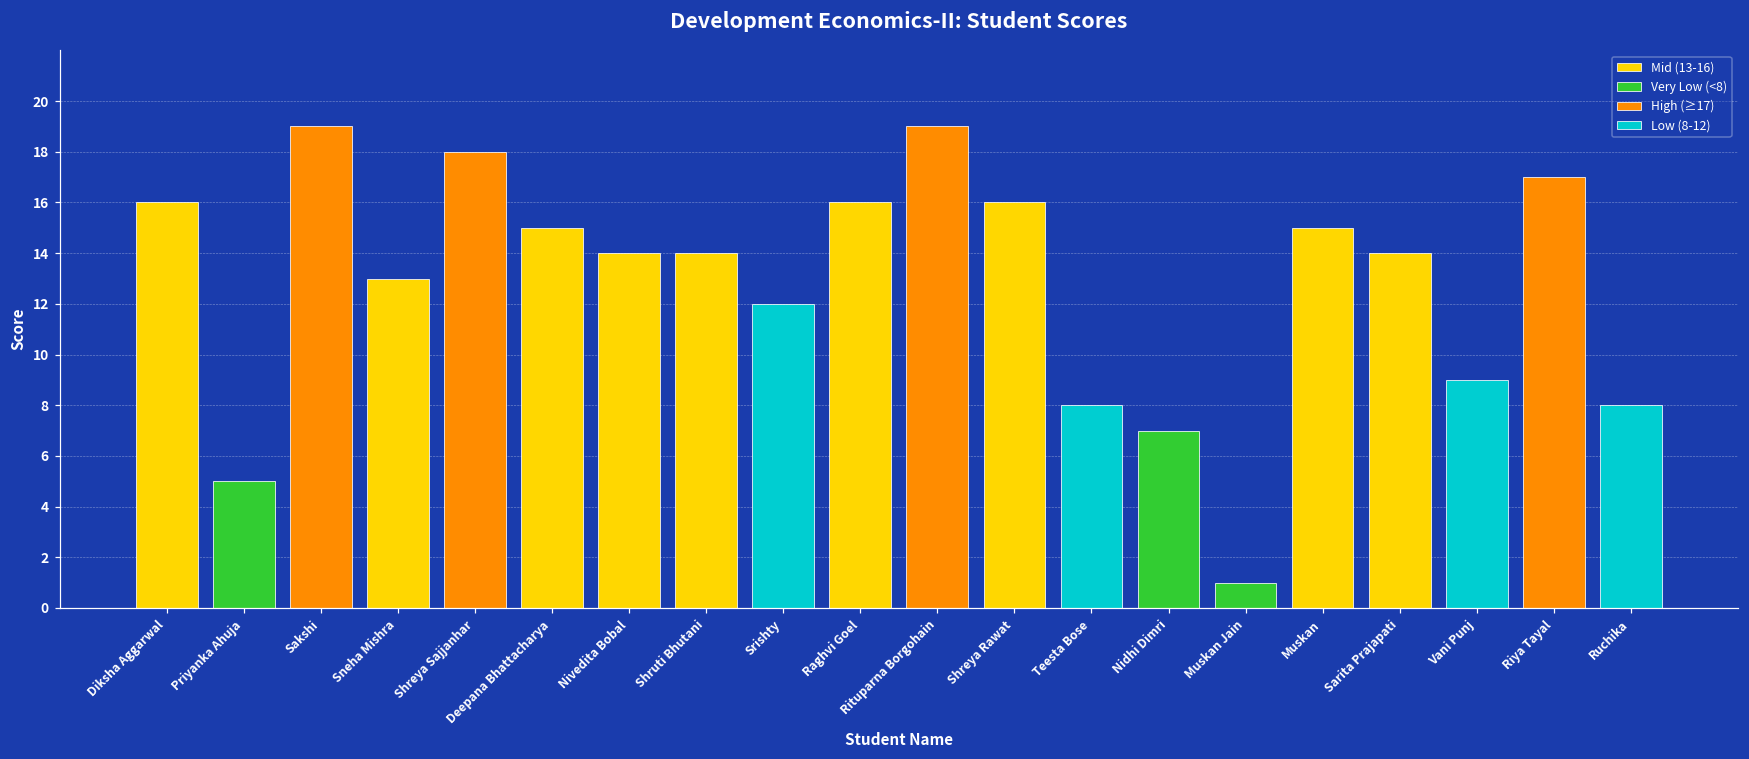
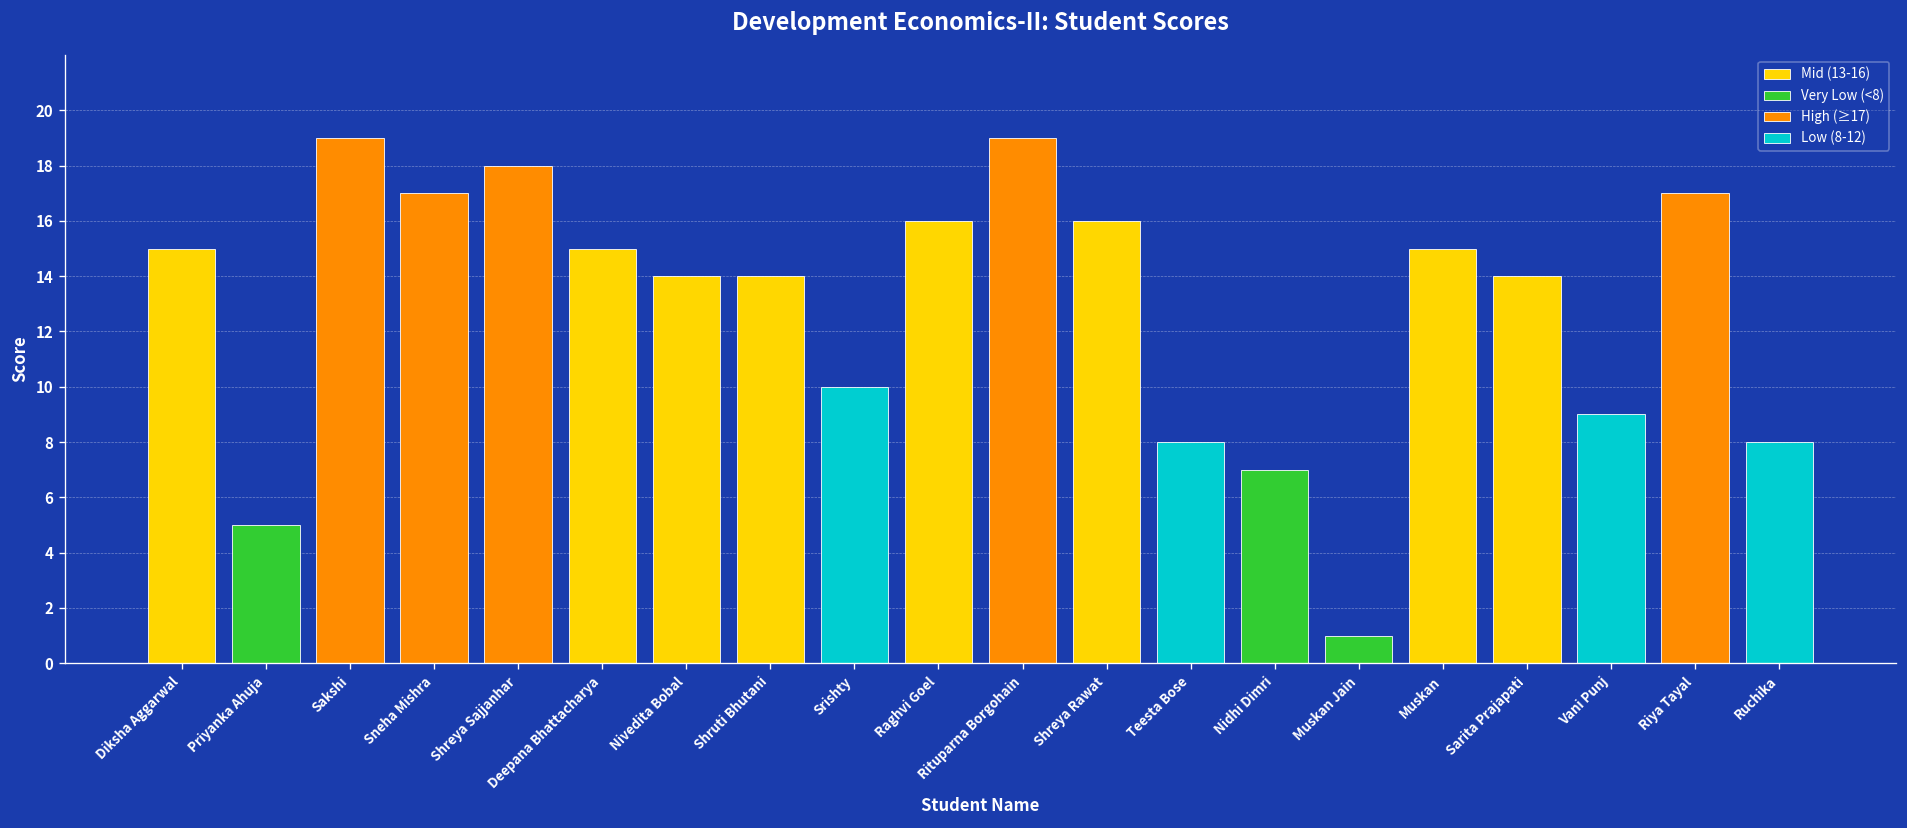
  {
-   "Diksha Aggarwal": 16,
+   "Diksha Aggarwal": 15,
    "Priyanka Ahuja": 5,
    "Sakshi": 19,
-   "Sneha Mishra": 13,
+   "Sneha Mishra": 17,
    "Shreya Sajjanhar": 18,
    "Deepana Bhattacharya": 15,
    "Nivedita Bobal": 14,
    "Shruti Bhutani": 14,
-   "Srishty": 12,
+   "Srishty": 10,
    "Raghvi Goel": 16,
    "Rituparna Borgohain": 19,
    "Shreya Rawat": 16,
    "Teesta Bose": 8,
    "Nidhi Dimri": 7,
    "Muskan Jain": 1,
    "Muskan": 15,
    "Sarita Prajapati": 14,
    "Vani Punj": 9,
    "Riya Tayal": 17,
    "Ruchika": 8
  }
